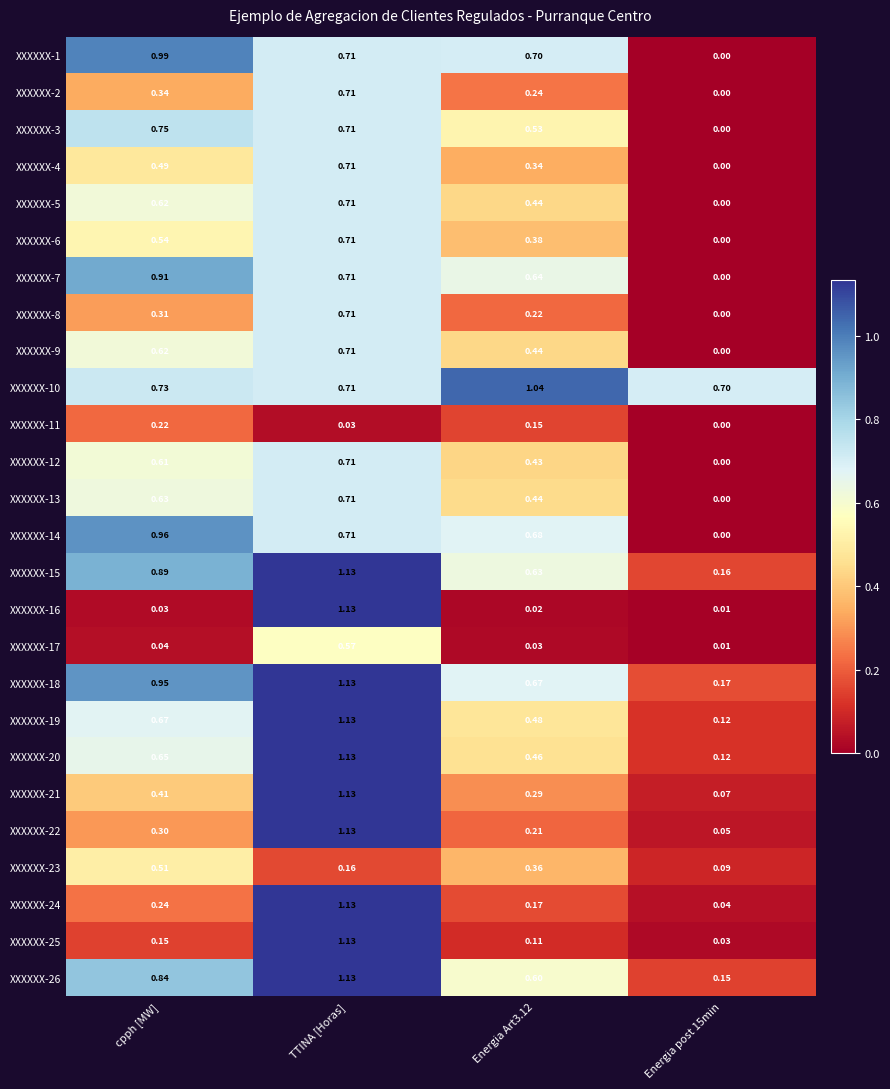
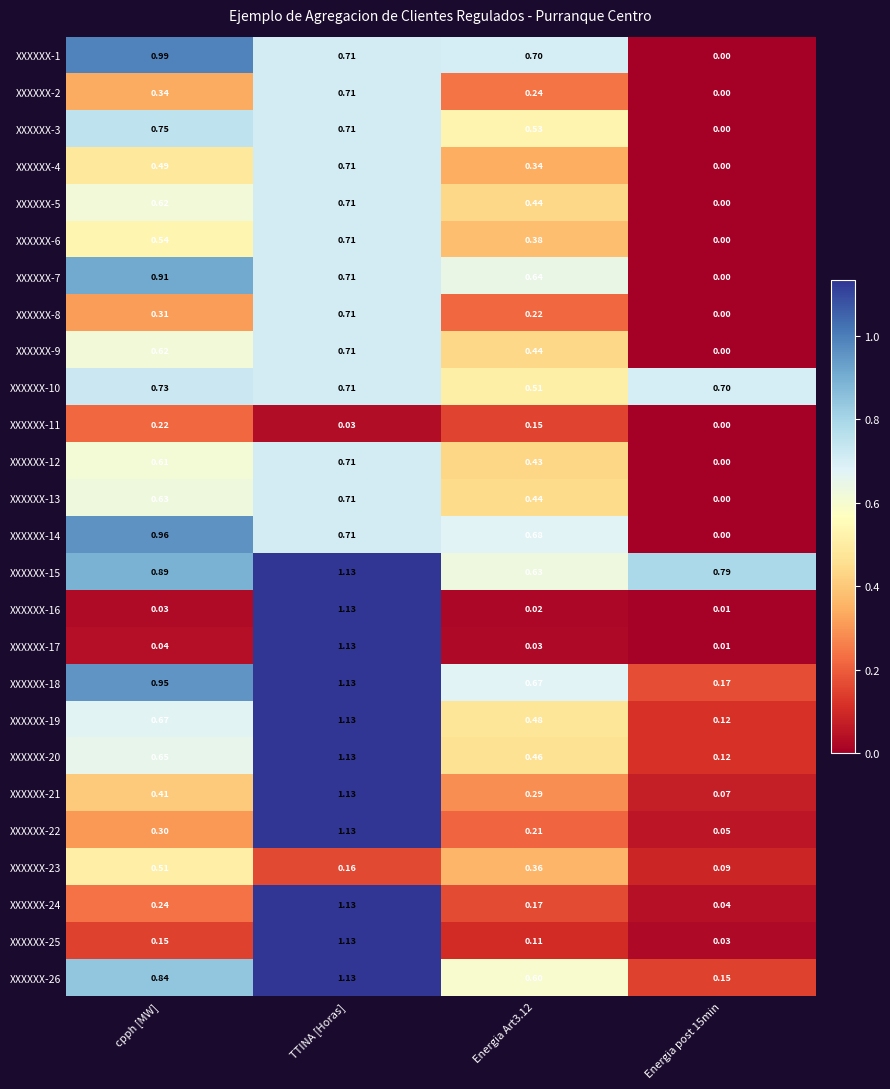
  {
    "XXXXXX-1": {
      "cpph [MW]": 0.99,
      "TTINA [Horas]": 0.71,
      "Energia Art3.12": 0.70,
      "Energia post 15min": 0.00
    },
    "XXXXXX-2": {
      "cpph [MW]": 0.34,
      "TTINA [Horas]": 0.71,
      "Energia Art3.12": 0.24,
      "Energia post 15min": 0.00
    },
    "XXXXXX-3": {
      "cpph [MW]": 0.75,
      "TTINA [Horas]": 0.71,
      "Energia Art3.12": 0.53,
      "Energia post 15min": 0.00
    },
    "XXXXXX-4": {
      "cpph [MW]": 0.49,
      "TTINA [Horas]": 0.71,
      "Energia Art3.12": 0.34,
      "Energia post 15min": 0.00
    },
    "XXXXXX-5": {
      "TTINA [Horas]": 0.71,
      "Energia Art3.12": 0.44,
      "Energia post 15min": 0.00
    },
    "XXXXXX-6": {
      "cpph [MW]": 0.54,
      "TTINA [Horas]": 0.71,
      "Energia Art3.12": 0.38,
      "Energia post 15min": 0.00
    },
    "XXXXXX-7": {
      "cpph [MW]": 0.91,
      "TTINA [Horas]": 0.71,
      "Energia post 15min": 0.00
    },
    "XXXXXX-8": {
      "cpph [MW]": 0.31,
      "TTINA [Horas]": 0.71,
      "Energia Art3.12": 0.22,
      "Energia post 15min": 0.00
    },
    "XXXXXX-9": {
      "TTINA [Horas]": 0.71,
      "Energia Art3.12": 0.44,
      "Energia post 15min": 0.00
    },
    "XXXXXX-10": {
      "cpph [MW]": 0.73,
      "TTINA [Horas]": 0.71,
-     "Energia Art3.12": 1.04,
+     "Energia Art3.12": 0.51,
      "Energia post 15min": 0.70
    },
    "XXXXXX-11": {
      "cpph [MW]": 0.22,
      "TTINA [Horas]": 0.03,
      "Energia Art3.12": 0.15,
      "Energia post 15min": 0.00
    },
    "XXXXXX-12": {
      "TTINA [Horas]": 0.71,
      "Energia Art3.12": 0.43,
      "Energia post 15min": 0.00
    },
    "XXXXXX-13": {
      "TTINA [Horas]": 0.71,
      "Energia Art3.12": 0.44,
      "Energia post 15min": 0.00
    },
    "XXXXXX-14": {
      "cpph [MW]": 0.96,
      "TTINA [Horas]": 0.71,
      "Energia post 15min": 0.00
    },
    "XXXXXX-15": {
      "cpph [MW]": 0.89,
      "TTINA [Horas]": 1.13,
-     "Energia post 15min": 0.16
+     "Energia post 15min": 0.79
    },
    "XXXXXX-16": {
      "cpph [MW]": 0.03,
      "TTINA [Horas]": 1.13,
      "Energia Art3.12": 0.02,
      "Energia post 15min": 0.01
    },
    "XXXXXX-17": {
      "cpph [MW]": 0.04,
-     "TTINA [Horas]": 0.57,
+     "TTINA [Horas]": 1.13,
      "Energia Art3.12": 0.03,
      "Energia post 15min": 0.01
    },
    "XXXXXX-18": {
      "cpph [MW]": 0.95,
      "TTINA [Horas]": 1.13,
      "Energia post 15min": 0.17
    },
    "XXXXXX-19": {
      "TTINA [Horas]": 1.13,
      "Energia Art3.12": 0.48,
      "Energia post 15min": 0.12
    },
    "XXXXXX-20": {
      "TTINA [Horas]": 1.13,
      "Energia Art3.12": 0.46,
      "Energia post 15min": 0.12
    },
    "XXXXXX-21": {
      "cpph [MW]": 0.41,
      "TTINA [Horas]": 1.13,
      "Energia Art3.12": 0.29,
      "Energia post 15min": 0.07
    },
    "XXXXXX-22": {
      "cpph [MW]": 0.30,
      "TTINA [Horas]": 1.13,
      "Energia Art3.12": 0.21,
      "Energia post 15min": 0.05
    },
    "XXXXXX-23": {
      "cpph [MW]": 0.51,
      "TTINA [Horas]": 0.16,
      "Energia Art3.12": 0.36,
      "Energia post 15min": 0.09
    },
    "XXXXXX-24": {
      "cpph [MW]": 0.24,
      "TTINA [Horas]": 1.13,
      "Energia Art3.12": 0.17,
      "Energia post 15min": 0.04
    },
    "XXXXXX-25": {
      "cpph [MW]": 0.15,
      "TTINA [Horas]": 1.13,
      "Energia Art3.12": 0.11,
      "Energia post 15min": 0.03
    },
    "XXXXXX-26": {
      "cpph [MW]": 0.84,
      "TTINA [Horas]": 1.13,
      "Energia Art3.12": 0.60,
      "Energia post 15min": 0.15
    }
  }
